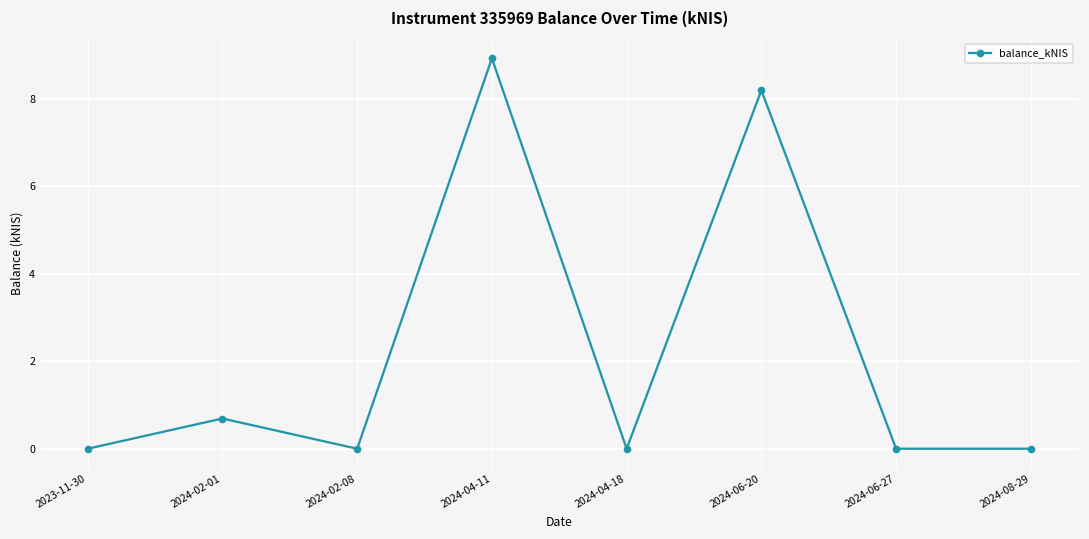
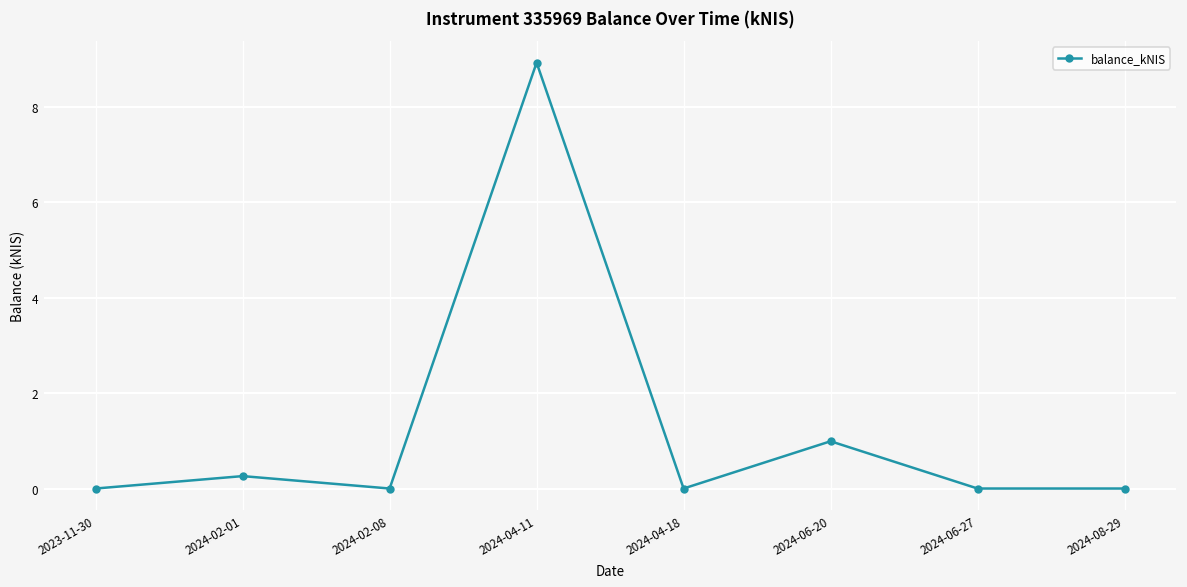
  {
    "2023-11-30": 0.0,
-   "2024-02-01": 0.7,
+   "2024-02-01": 0.3,
    "2024-02-08": 0.0,
    "2024-04-11": 8.9,
    "2024-04-18": 0.0,
-   "2024-06-20": 8.2,
+   "2024-06-20": 1.0,
    "2024-06-27": 0.0,
    "2024-08-29": 0.0
  }
